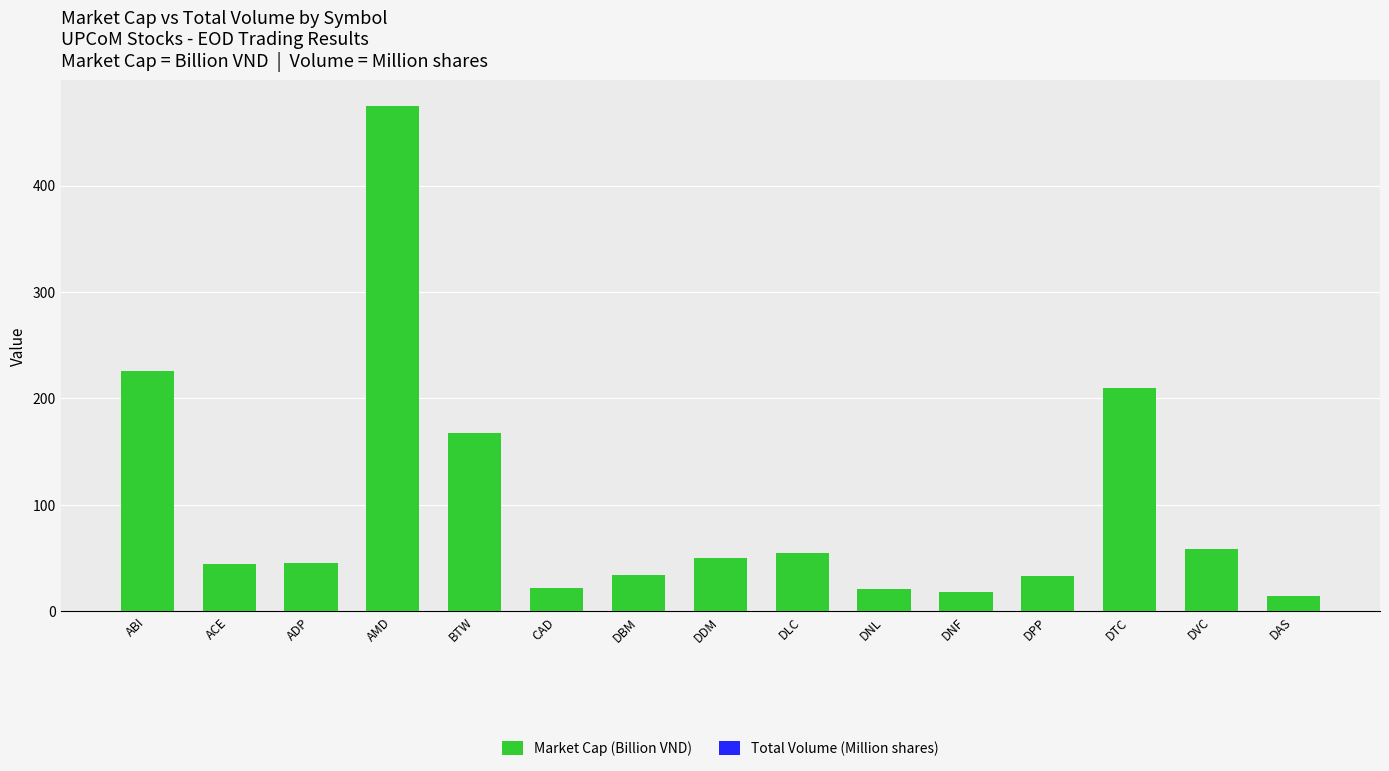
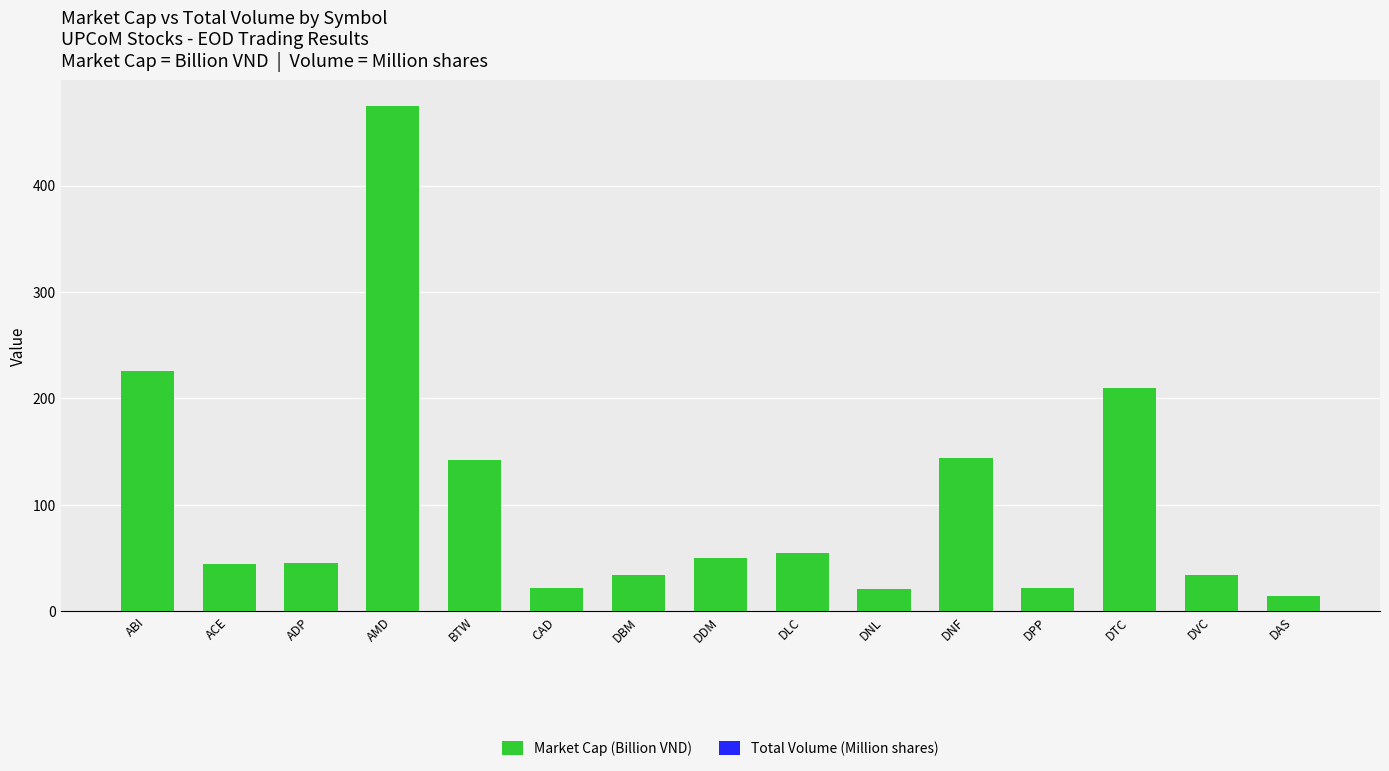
  {
    "Market Cap (Billion VND)": {
      "ABI": 226,
      "ACE": 45,
      "ADP": 46,
      "AMD": 475,
-     "BTW": 168,
+     "BTW": 142,
      "CAD": 22,
      "DBM": 34,
      "DDM": 50,
      "DLC": 55,
      "DNL": 21,
-     "DNF": 18,
-     "DPP": 33,
+     "DNF": 144,
+     "DPP": 22,
      "DTC": 210,
-     "DVC": 58,
+     "DVC": 34,
      "DAS": 15
    },
    "Total Volume (Million shares)": {
      "ABI": 0,
      "ADP": 0,
      "DNF": 0,
      "DPP": 0,
      "DTC": 0,
      "DVC": 0,
      "DAS": 0
    }
  }
